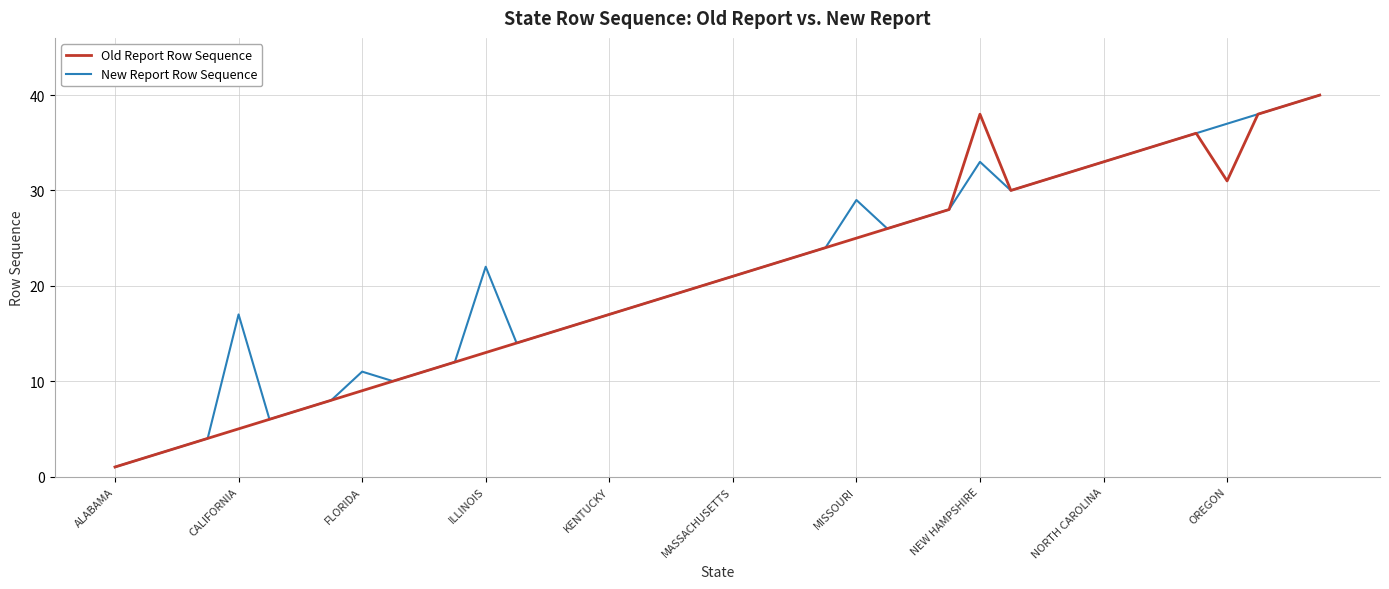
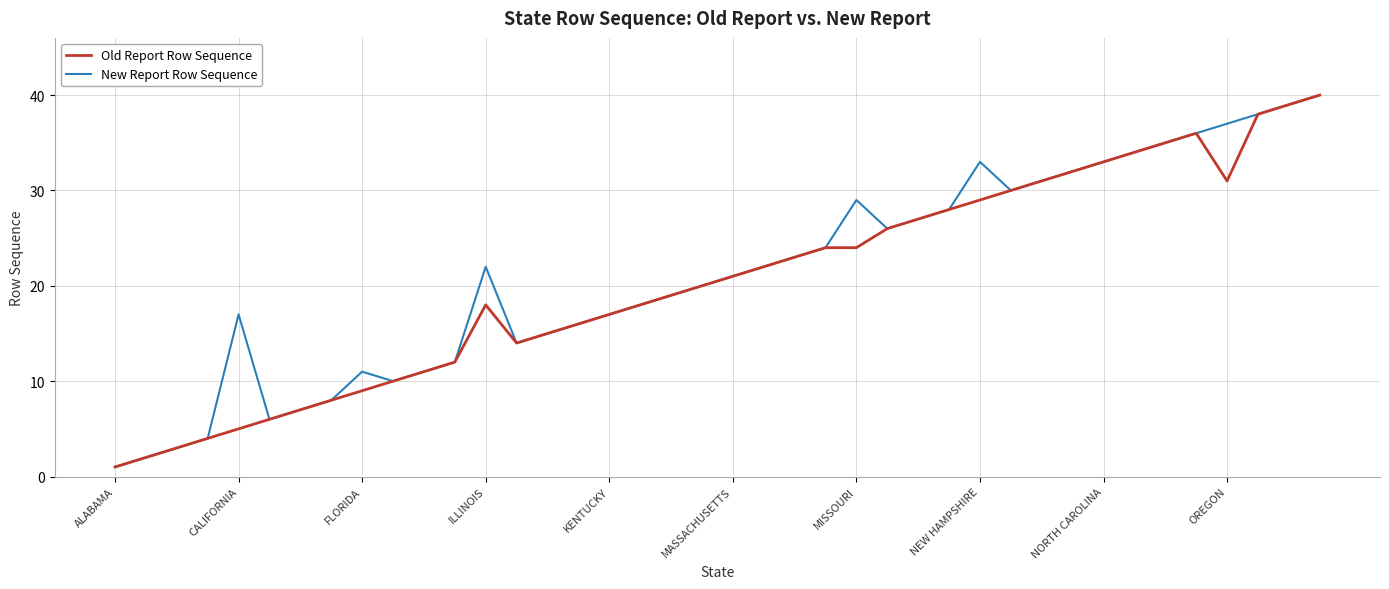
  {
    "Old Report Row Sequence": {
      "CALIFORNIA": 5,
      "FLORIDA": 9,
-     "ILLINOIS": 13,
-     "MISSOURI": 25,
-     "NEW HAMPSHIRE": 38,
+     "ILLINOIS": 18,
+     "MISSOURI": 24,
+     "NEW HAMPSHIRE": 29,
      "OREGON": 31
    },
    "New Report Row Sequence": {
      "CALIFORNIA": 17,
      "FLORIDA": 11,
      "ILLINOIS": 22,
      "MISSOURI": 29,
      "NEW HAMPSHIRE": 33,
      "OREGON": 37
    }
  }
